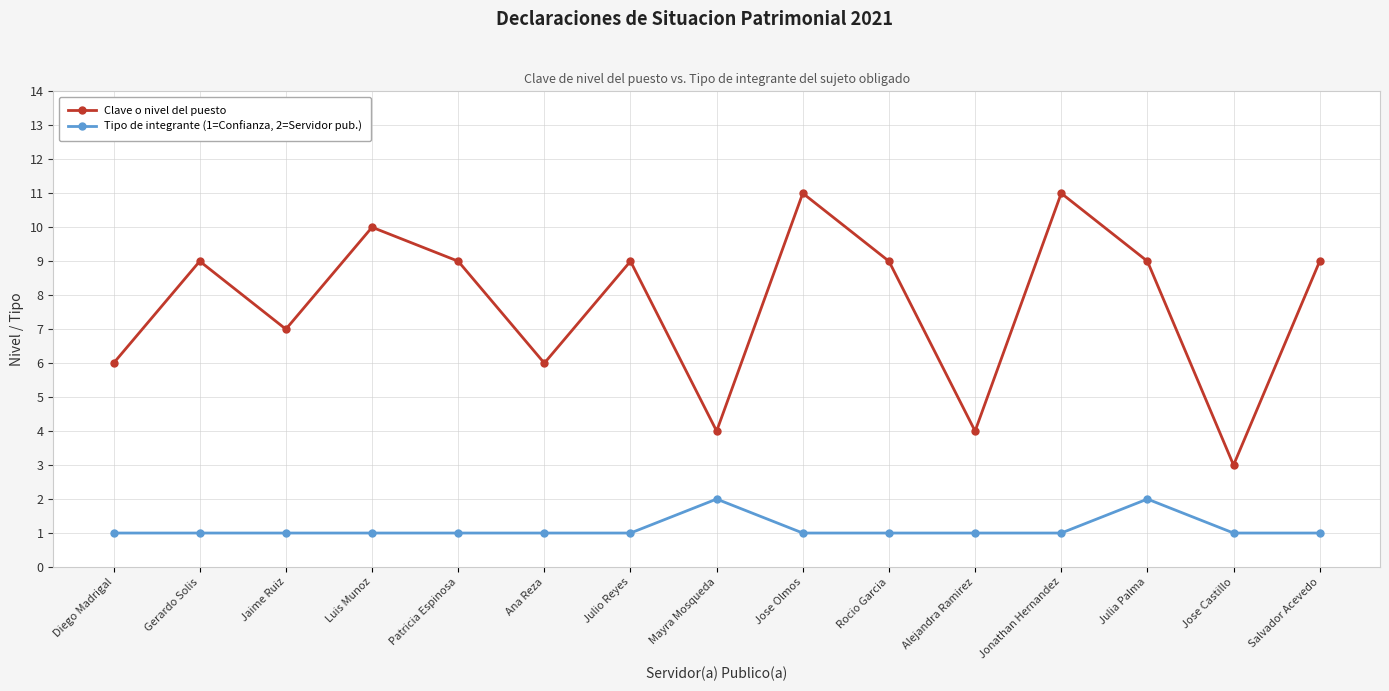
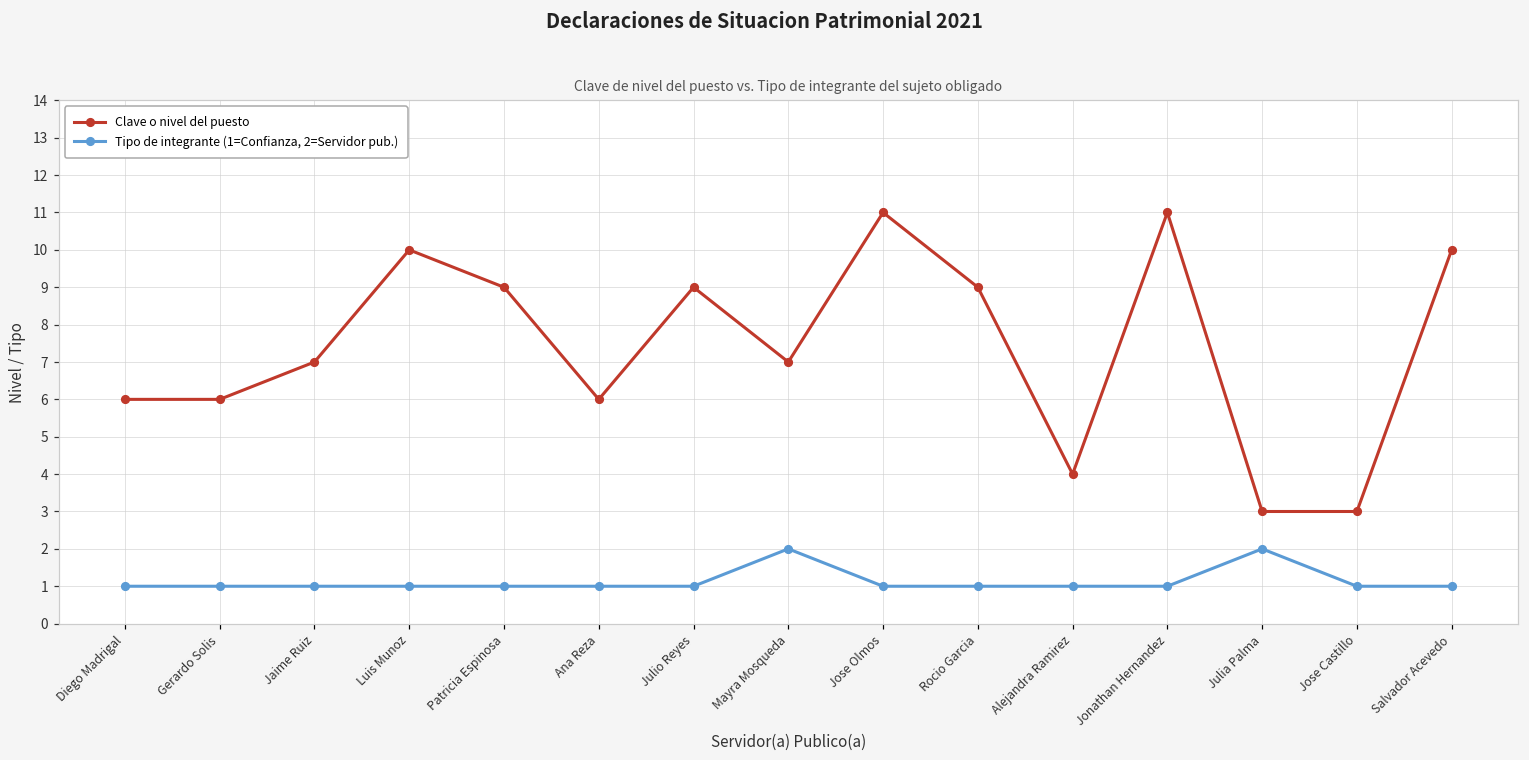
  {
    "Clave o nivel del puesto": {
      "Diego Madrigal": 6,
-     "Gerardo Solis": 9,
+     "Gerardo Solis": 6,
      "Jaime Ruiz": 7,
      "Luis Munoz": 10,
      "Patricia Espinosa": 9,
      "Ana Reza": 6,
      "Julio Reyes": 9,
-     "Mayra Mosqueda": 4,
+     "Mayra Mosqueda": 7,
      "Jose Olmos": 11,
      "Rocio Garcia": 9,
      "Alejandra Ramirez": 4,
      "Jonathan Hernandez": 11,
-     "Julia Palma": 9,
+     "Julia Palma": 3,
      "Jose Castillo": 3,
-     "Salvador Acevedo": 9
+     "Salvador Acevedo": 10
    },
    "Tipo de integrante (1=Confianza, 2=Servidor pub.)": {
      "Diego Madrigal": 1,
      "Gerardo Solis": 1,
      "Jaime Ruiz": 1,
      "Luis Munoz": 1,
      "Patricia Espinosa": 1,
      "Ana Reza": 1,
      "Julio Reyes": 1,
      "Mayra Mosqueda": 2,
      "Jose Olmos": 1,
      "Rocio Garcia": 1,
      "Alejandra Ramirez": 1,
      "Jonathan Hernandez": 1,
      "Julia Palma": 2,
      "Jose Castillo": 1,
      "Salvador Acevedo": 1
    }
  }
